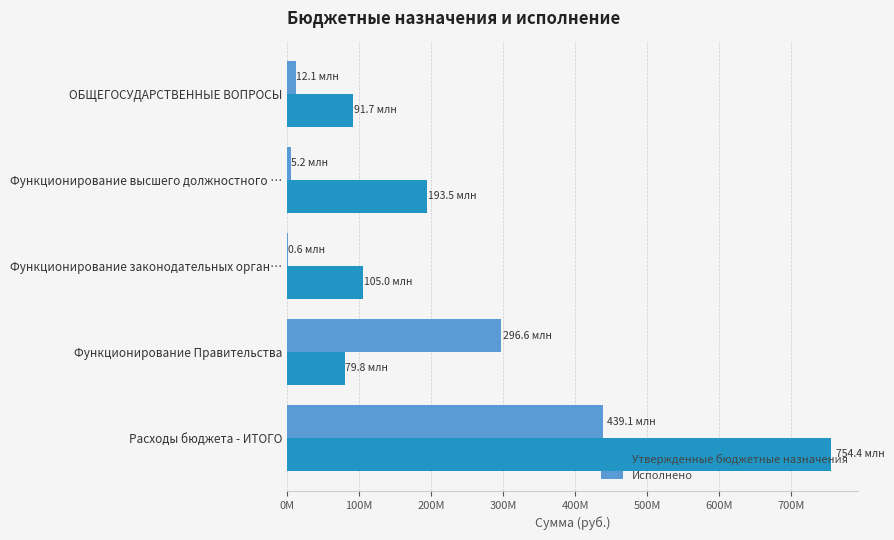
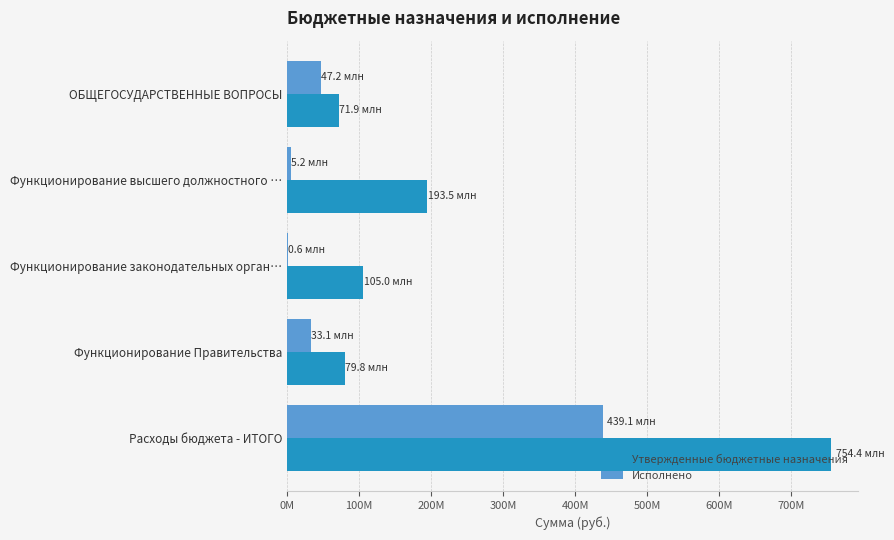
  {
    "Утвержденные бюджетные назначения": {
-     "ОБЩЕГОСУДАРСТВЕННЫЕ ВОПРОСЫ": 91.7
+     "ОБЩЕГОСУДАРСТВЕННЫЕ ВОПРОСЫ": 71.9
    },
    "Исполнено": {
-     "ОБЩЕГОСУДАРСТВЕННЫЕ ВОПРОСЫ": 12.1,
-     "Функционирование Правительства": 296.6
+     "ОБЩЕГОСУДАРСТВЕННЫЕ ВОПРОСЫ": 47.2,
+     "Функционирование Правительства": 33.1
    }
  }
